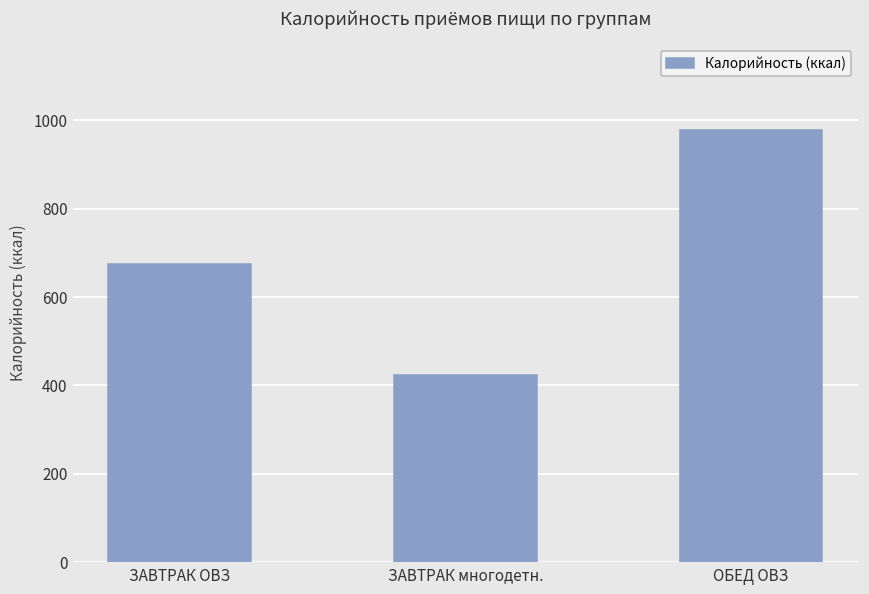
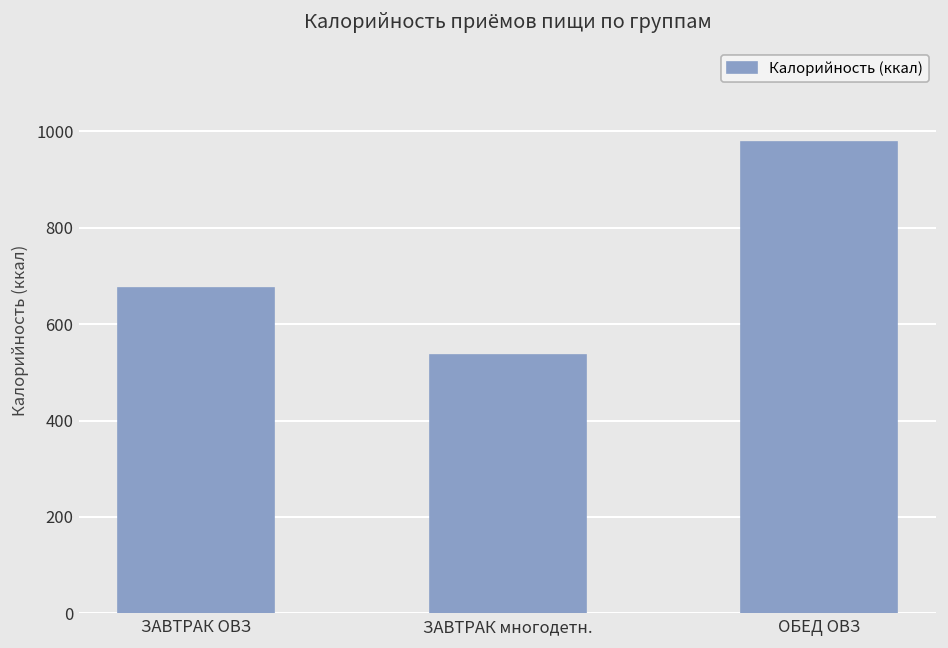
  {
    "ЗАВТРАК ОВЗ": 680,
-   "ЗАВТРАК многодетн.": 420,
+   "ЗАВТРАК многодетн.": 540,
    "ОБЕД ОВЗ": 980
  }
